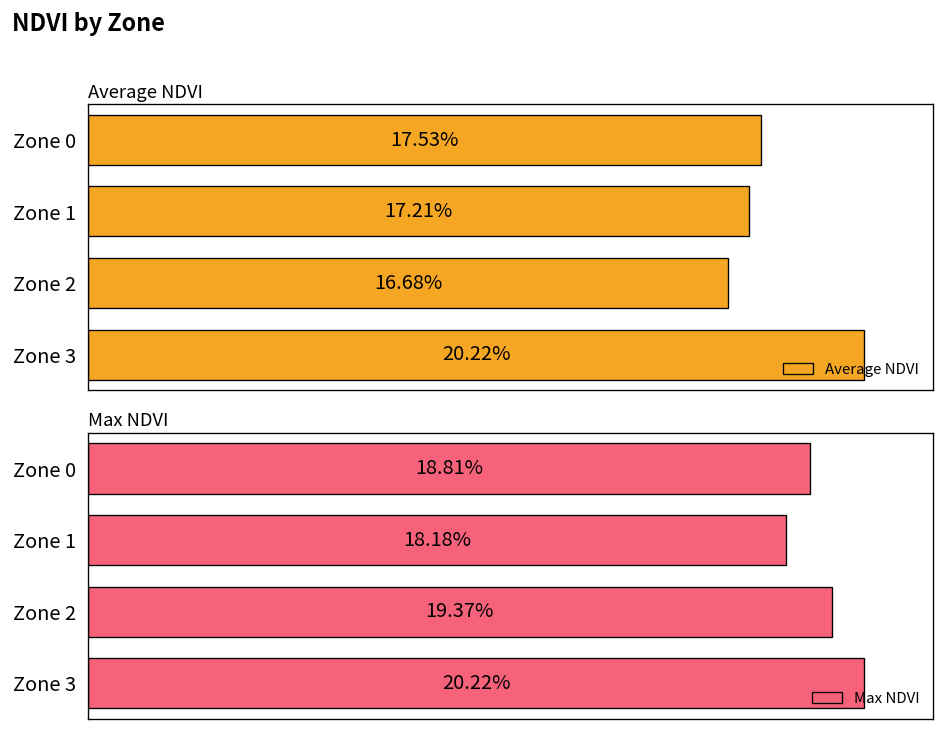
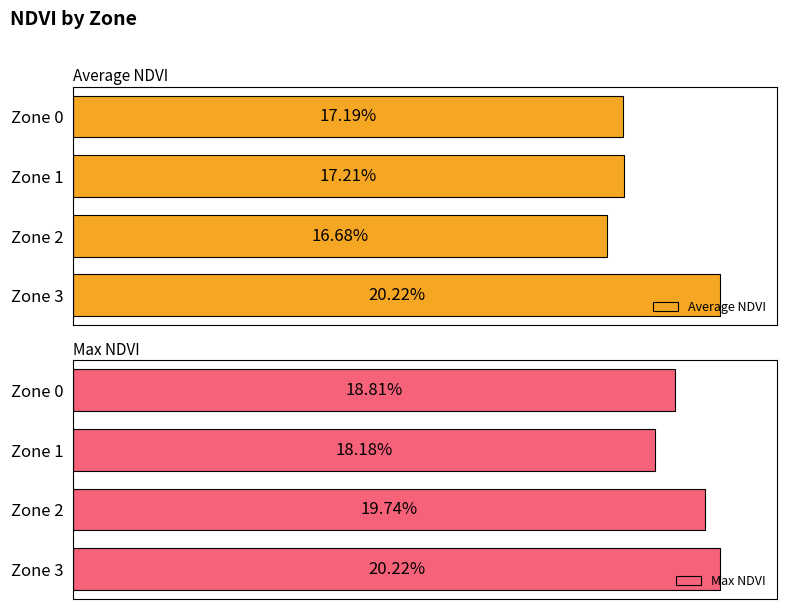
  {
    "Average NDVI": {
-     "Zone 0": "17.53%",
+     "Zone 0": "17.19%",
      "Zone 1": "17.21%",
      "Zone 2": "16.68%",
      "Zone 3": "20.22%"
    },
    "Max NDVI": {
      "Zone 0": "18.81%",
      "Zone 1": "18.18%",
-     "Zone 2": "19.37%",
+     "Zone 2": "19.74%",
      "Zone 3": "20.22%"
    }
  }
